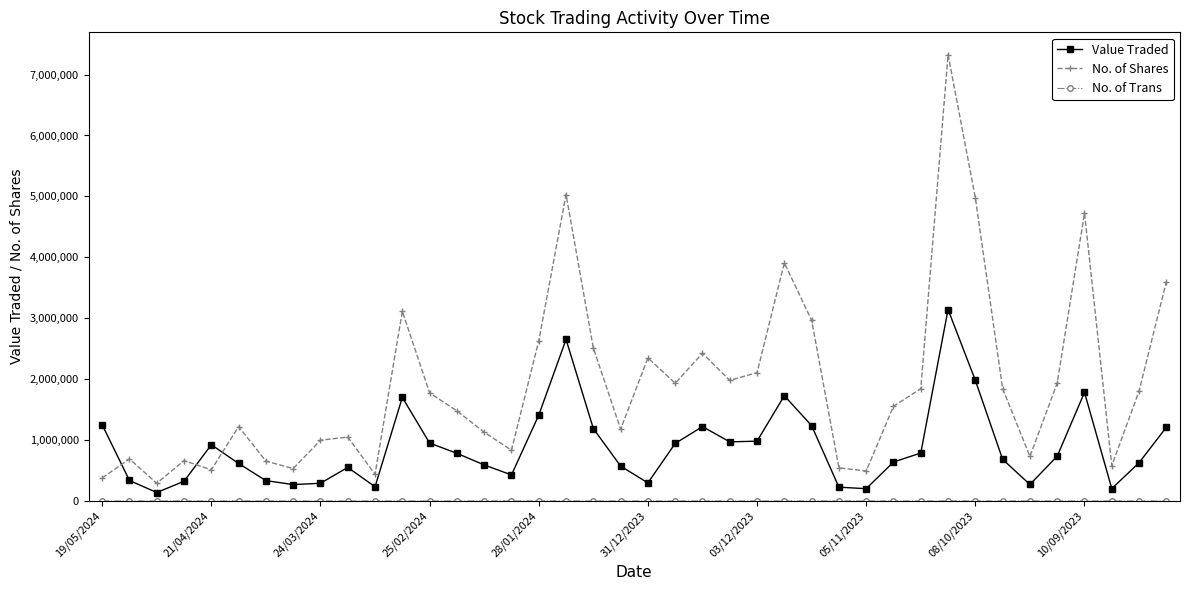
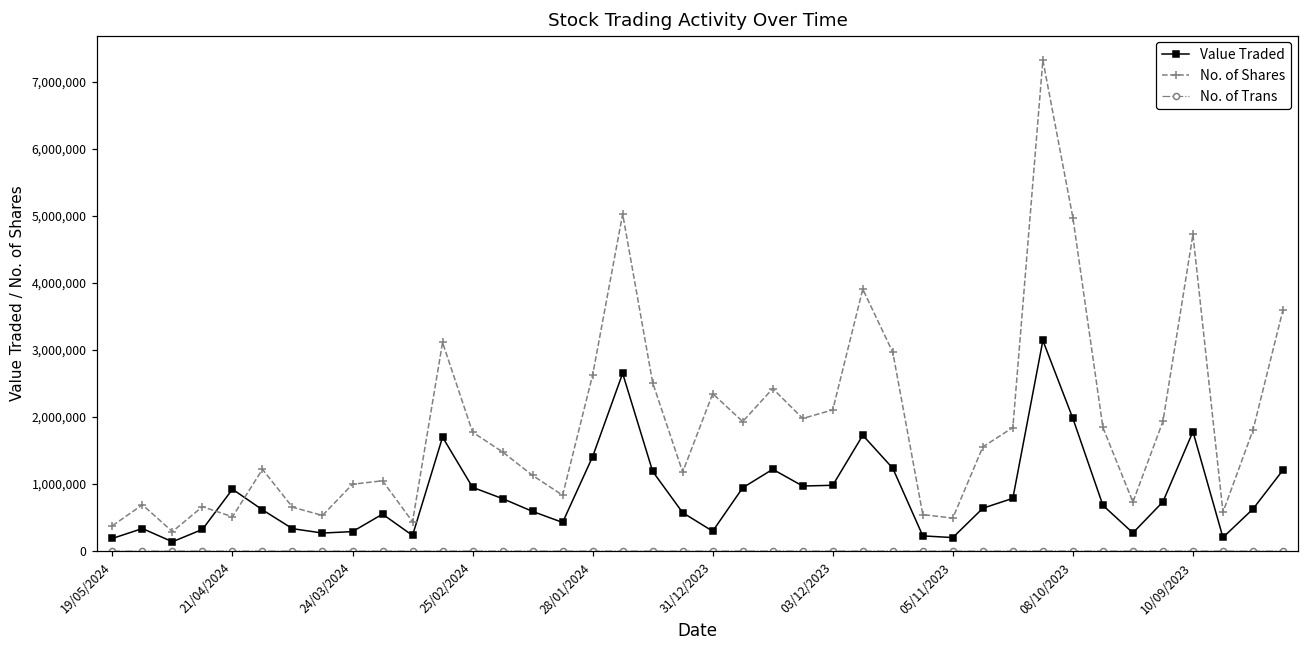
  {
    "Value Traded": {
-     "19/05/2024": "1,300,000",
+     "19/05/2024": "200,000",
      "21/04/2024": "900,000",
      "24/03/2024": "300,000",
      "25/02/2024": "1,000,000",
      "28/01/2024": "1,400,000",
      "31/12/2023": "300,000",
      "03/12/2023": "1,000,000",
      "05/11/2023": "200,000",
      "08/10/2023": "2,000,000",
      "10/09/2023": "1,800,000"
    }
  }
